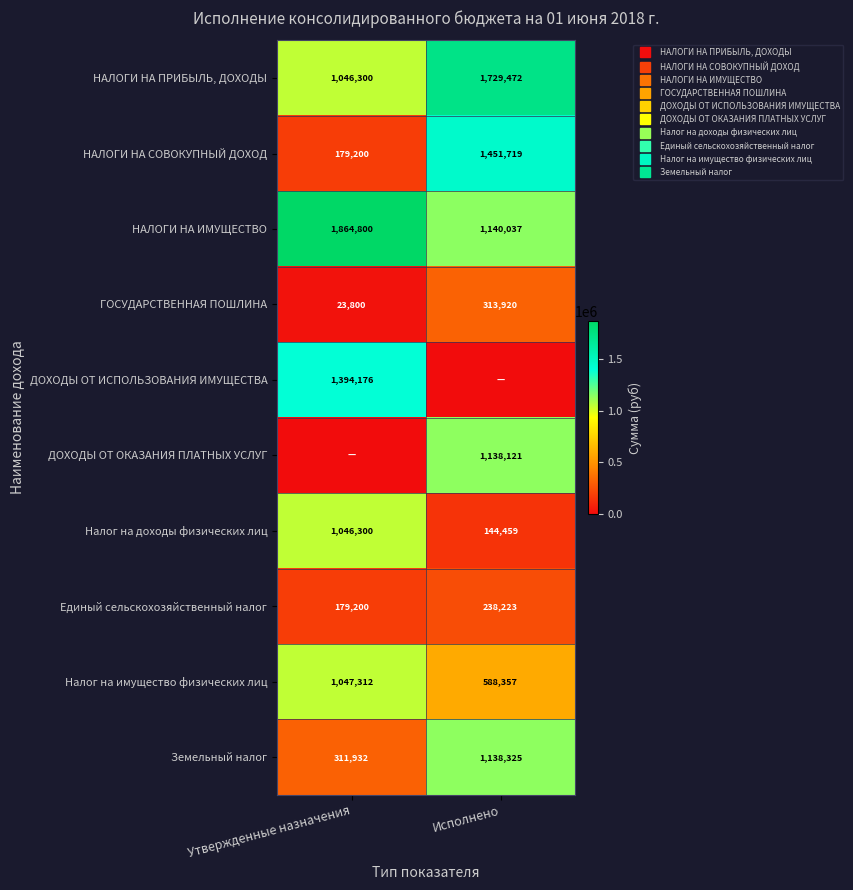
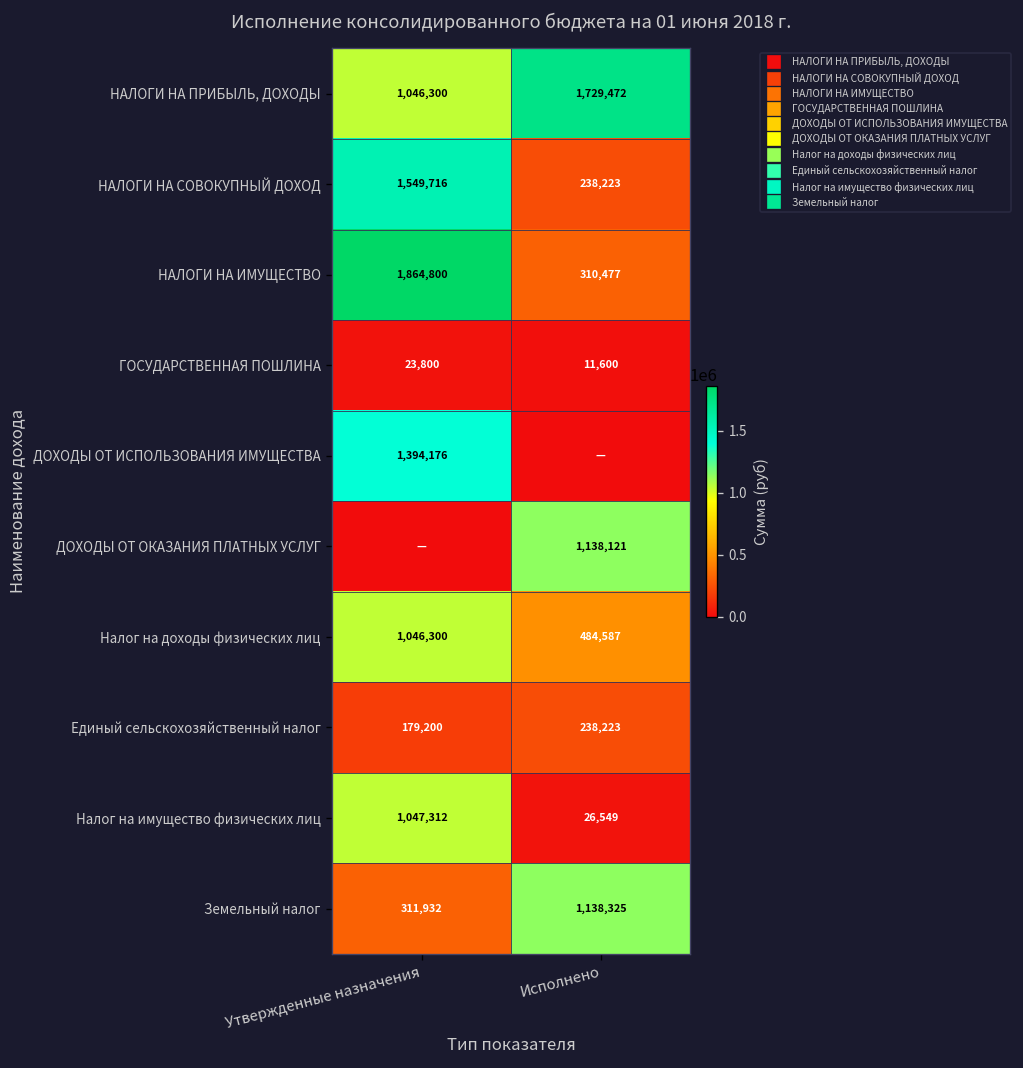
  {
    "НАЛОГИ НА ПРИБЫЛЬ, ДОХОДЫ": {
      "Утвержденные назначения": "1,046,300",
      "Исполнено": "1,729,472"
    },
    "НАЛОГИ НА СОВОКУПНЫЙ ДОХОД": {
-     "Утвержденные назначения": "179,200",
-     "Исполнено": "1,451,719"
+     "Утвержденные назначения": "1,549,716",
+     "Исполнено": "238,223"
    },
    "НАЛОГИ НА ИМУЩЕСТВО": {
      "Утвержденные назначения": "1,864,800",
-     "Исполнено": "1,140,037"
+     "Исполнено": "310,477"
    },
    "ГОСУДАРСТВЕННАЯ ПОШЛИНА": {
      "Утвержденные назначения": "23,800",
-     "Исполнено": "313,920"
+     "Исполнено": "11,600"
    },
    "ДОХОДЫ ОТ ИСПОЛЬЗОВАНИЯ ИМУЩЕСТВА": {
      "Утвержденные назначения": "1,394,176"
    },
    "ДОХОДЫ ОТ ОКАЗАНИЯ ПЛАТНЫХ УСЛУГ": {
      "Исполнено": "1,138,121"
    },
    "Налог на доходы физических лиц": {
      "Утвержденные назначения": "1,046,300",
-     "Исполнено": "144,459"
+     "Исполнено": "484,587"
    },
    "Единый сельскохозяйственный налог": {
      "Утвержденные назначения": "179,200",
      "Исполнено": "238,223"
    },
    "Налог на имущество физических лиц": {
      "Утвержденные назначения": "1,047,312",
-     "Исполнено": "588,357"
+     "Исполнено": "26,549"
    },
    "Земельный налог": {
      "Утвержденные назначения": "311,932",
      "Исполнено": "1,138,325"
    }
  }
